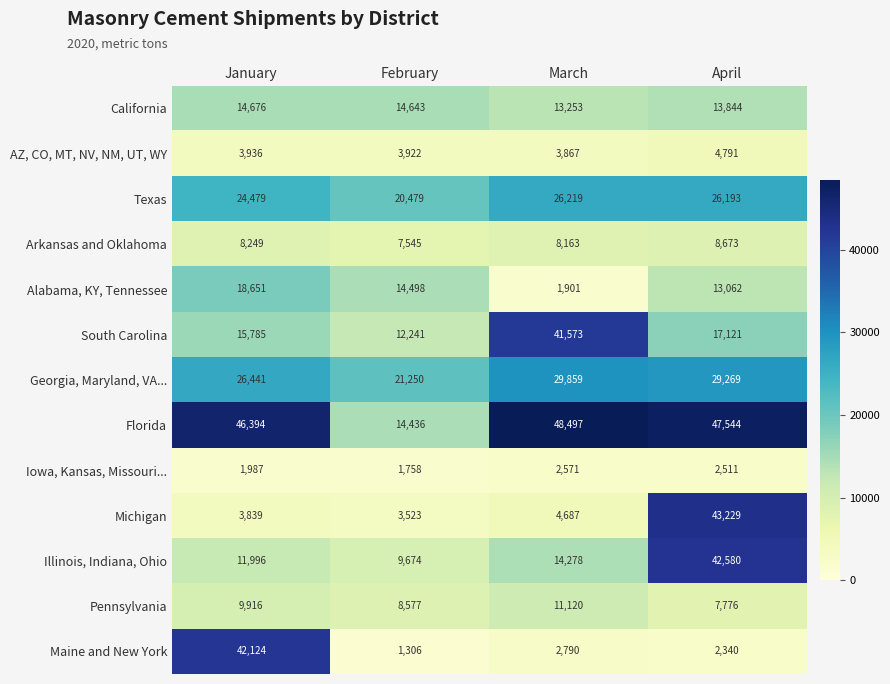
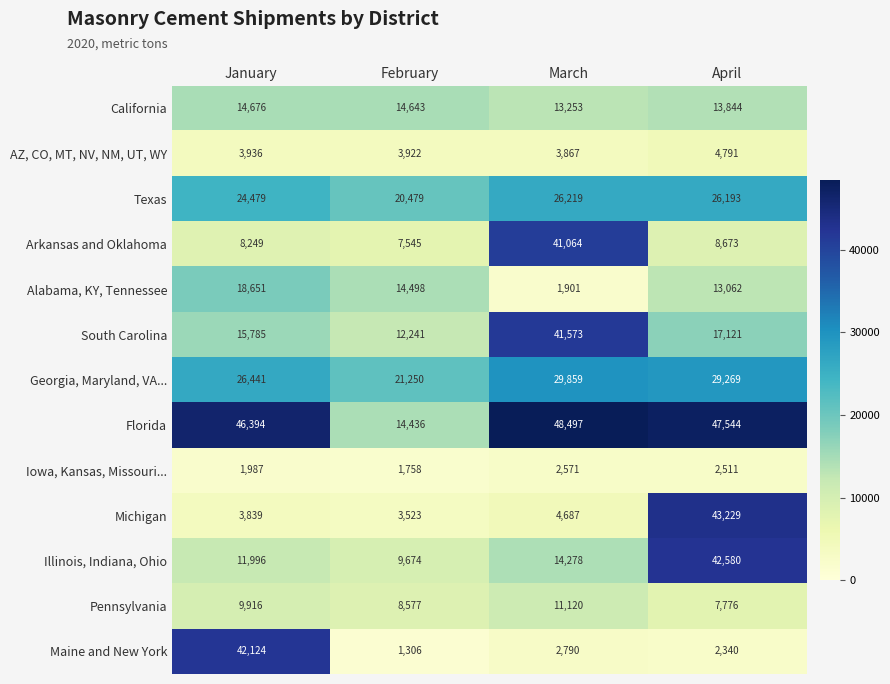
  {
    "California": {
      "January": "14,676",
      "February": "14,643",
      "March": "13,253",
      "April": "13,844"
    },
    "AZ, CO, MT, NV, NM, UT, WY": {
      "January": "3,936",
      "February": "3,922",
      "March": "3,867",
      "April": "4,791"
    },
    "Texas": {
      "January": "24,479",
      "February": "20,479",
      "March": "26,219",
      "April": "26,193"
    },
    "Arkansas and Oklahoma": {
      "January": "8,249",
      "February": "7,545",
-     "March": "8,163",
+     "March": "41,064",
      "April": "8,673"
    },
    "Alabama, KY, Tennessee": {
      "January": "18,651",
      "February": "14,498",
      "March": "1,901",
      "April": "13,062"
    },
    "South Carolina": {
      "January": "15,785",
      "February": "12,241",
      "March": "41,573",
      "April": "17,121"
    },
    "Georgia, Maryland, VA...": {
      "January": "26,441",
      "February": "21,250",
      "March": "29,859",
      "April": "29,269"
    },
    "Florida": {
      "January": "46,394",
      "February": "14,436",
      "March": "48,497",
      "April": "47,544"
    },
    "Iowa, Kansas, Missouri...": {
      "January": "1,987",
      "February": "1,758",
      "March": "2,571",
      "April": "2,511"
    },
    "Michigan": {
      "January": "3,839",
      "February": "3,523",
      "March": "4,687",
      "April": "43,229"
    },
    "Illinois, Indiana, Ohio": {
      "January": "11,996",
      "February": "9,674",
      "March": "14,278",
      "April": "42,580"
    },
    "Pennsylvania": {
      "January": "9,916",
      "February": "8,577",
      "March": "11,120",
      "April": "7,776"
    },
    "Maine and New York": {
      "January": "42,124",
      "February": "1,306",
      "March": "2,790",
      "April": "2,340"
    }
  }
